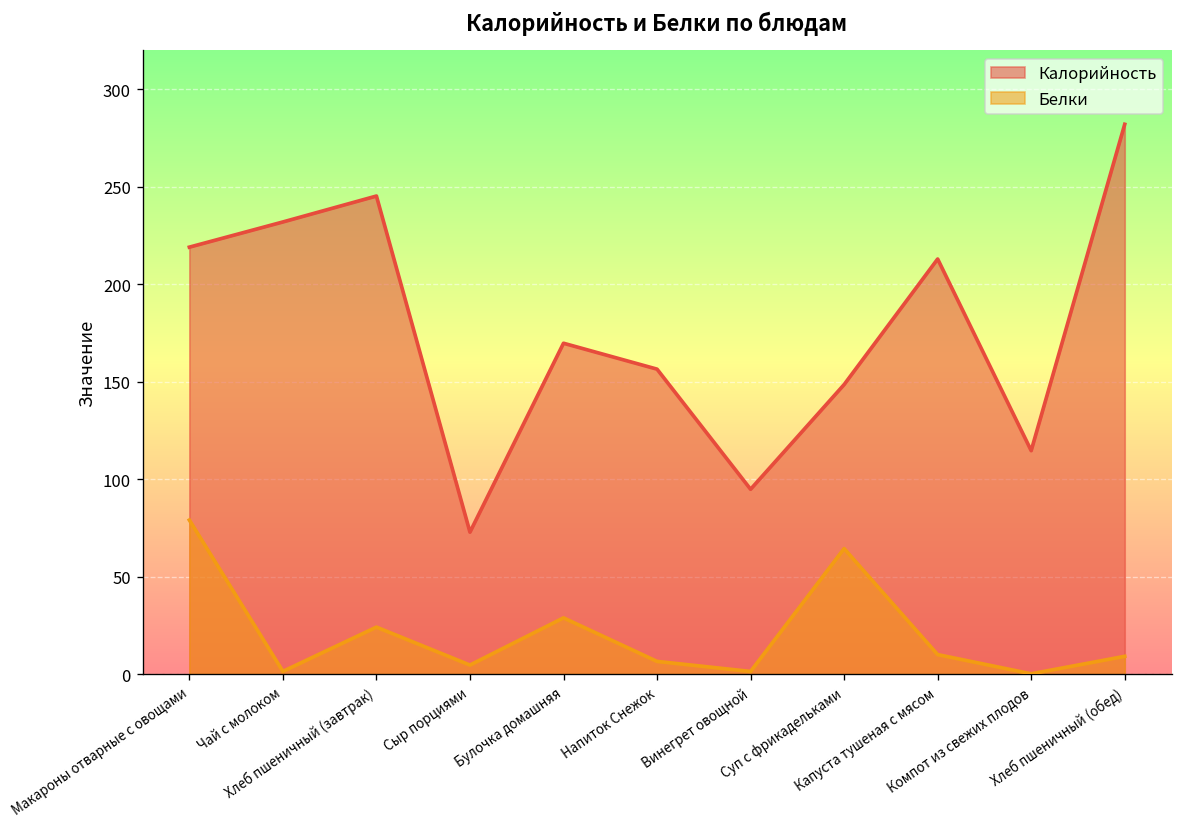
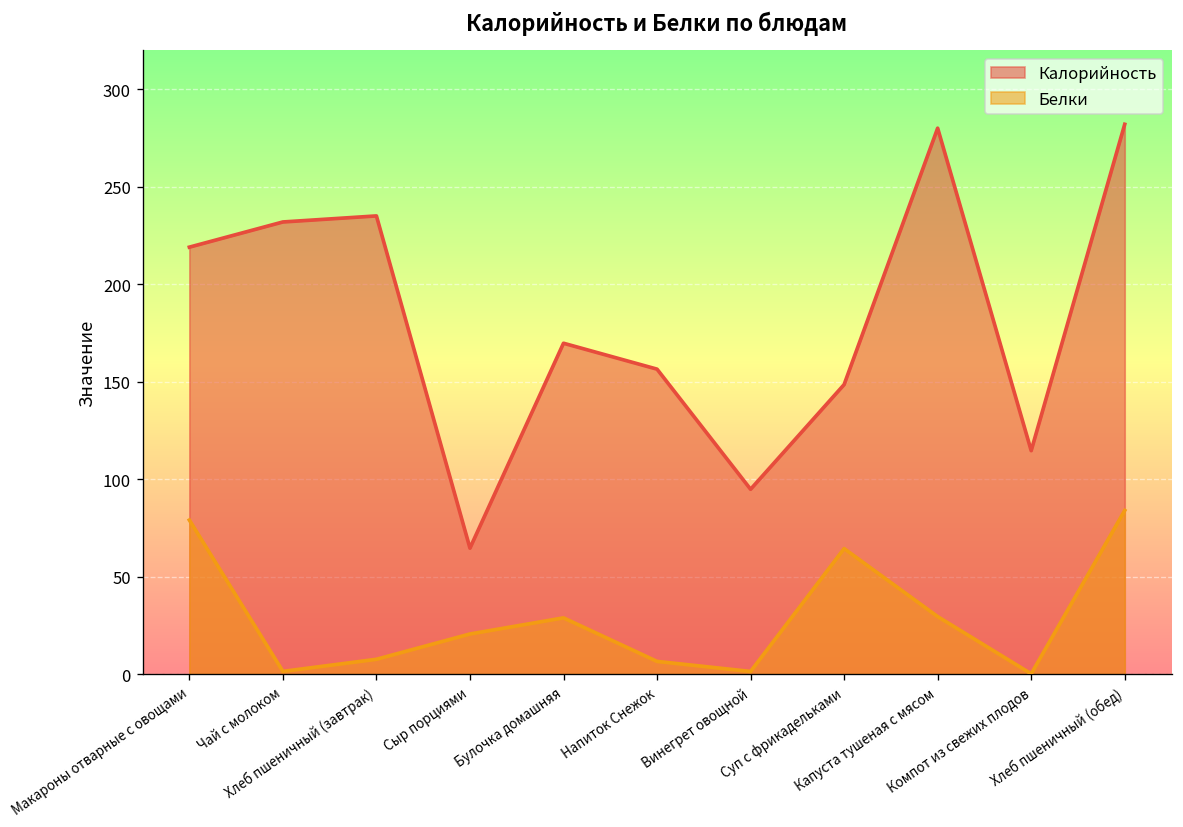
  {
    "Калорийность": {
      "Макароны отварные с овощами": 219,
      "Чай с молоком": 232,
-     "Хлеб пшеничный (завтрак)": 245,
-     "Сыр порциями": 73,
+     "Хлеб пшеничный (завтрак)": 235,
+     "Сыр порциями": 65,
      "Булочка домашняя": 170,
      "Напиток Снежок": 156,
      "Винегрет овощной": 95,
      "Суп с фрикадельками": 149,
-     "Капуста тушеная с мясом": 213,
+     "Капуста тушеная с мясом": 280,
      "Компот из свежих плодов": 115,
      "Хлеб пшеничный (обед)": 282
    },
    "Белки": {
      "Макароны отварные с овощами": 79,
      "Чай с молоком": 1,
-     "Хлеб пшеничный (завтрак)": 24,
-     "Сыр порциями": 5,
+     "Хлеб пшеничный (завтрак)": 8,
+     "Сыр порциями": 21,
      "Булочка домашняя": 29,
      "Напиток Снежок": 7,
      "Винегрет овощной": 1,
      "Суп с фрикадельками": 64,
-     "Капуста тушеная с мясом": 10,
+     "Капуста тушеная с мясом": 30,
      "Компот из свежих плодов": 0,
-     "Хлеб пшеничный (обед)": 9
+     "Хлеб пшеничный (обед)": 84
    }
  }
